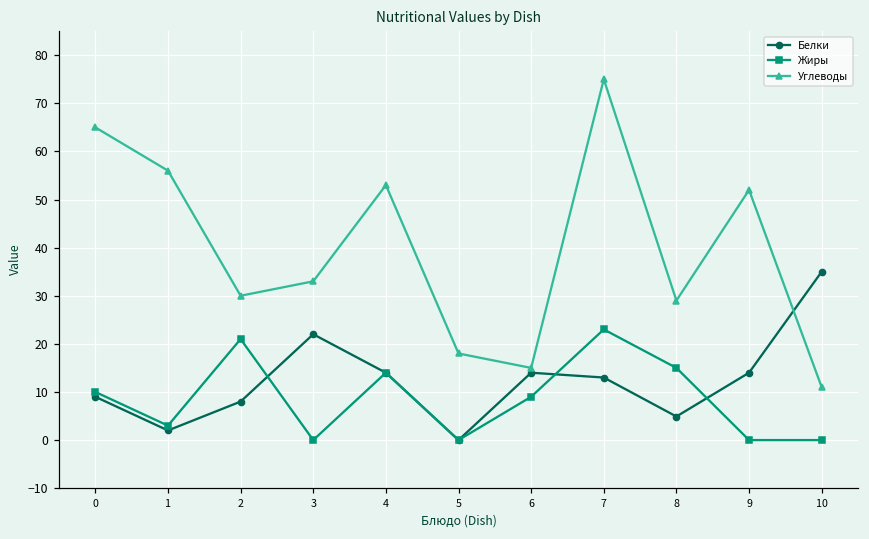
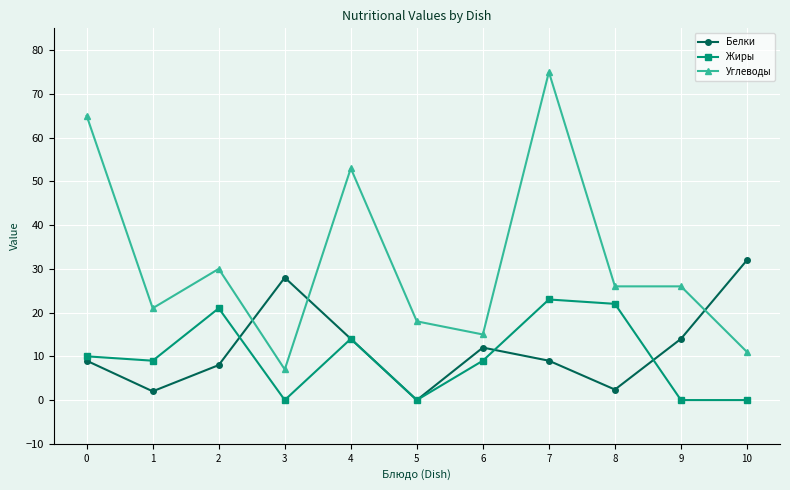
  {
    "Белки": {
      "0": 9,
      "1": 2,
      "2": 8,
-     "3": 22,
-     "6": 14,
-     "7": 13,
-     "8": 5,
+     "3": 28,
+     "6": 12,
+     "7": 9,
+     "8": 2,
      "9": 14,
-     "10": 35
+     "10": 32
    },
    "Жиры": {
      "0": 10,
-     "1": 3,
+     "1": 9,
      "2": 21,
      "3": 0,
      "6": 9,
      "7": 23,
-     "8": 15,
+     "8": 22,
      "9": 0,
      "10": 0
    },
    "Углеводы": {
      "0": 65,
-     "1": 56,
+     "1": 21,
      "2": 30,
-     "3": 33,
+     "3": 7,
      "4": 53,
      "5": 18,
      "6": 15,
      "7": 75,
-     "8": 29,
-     "9": 52,
+     "8": 26,
+     "9": 26,
      "10": 11
    }
  }
